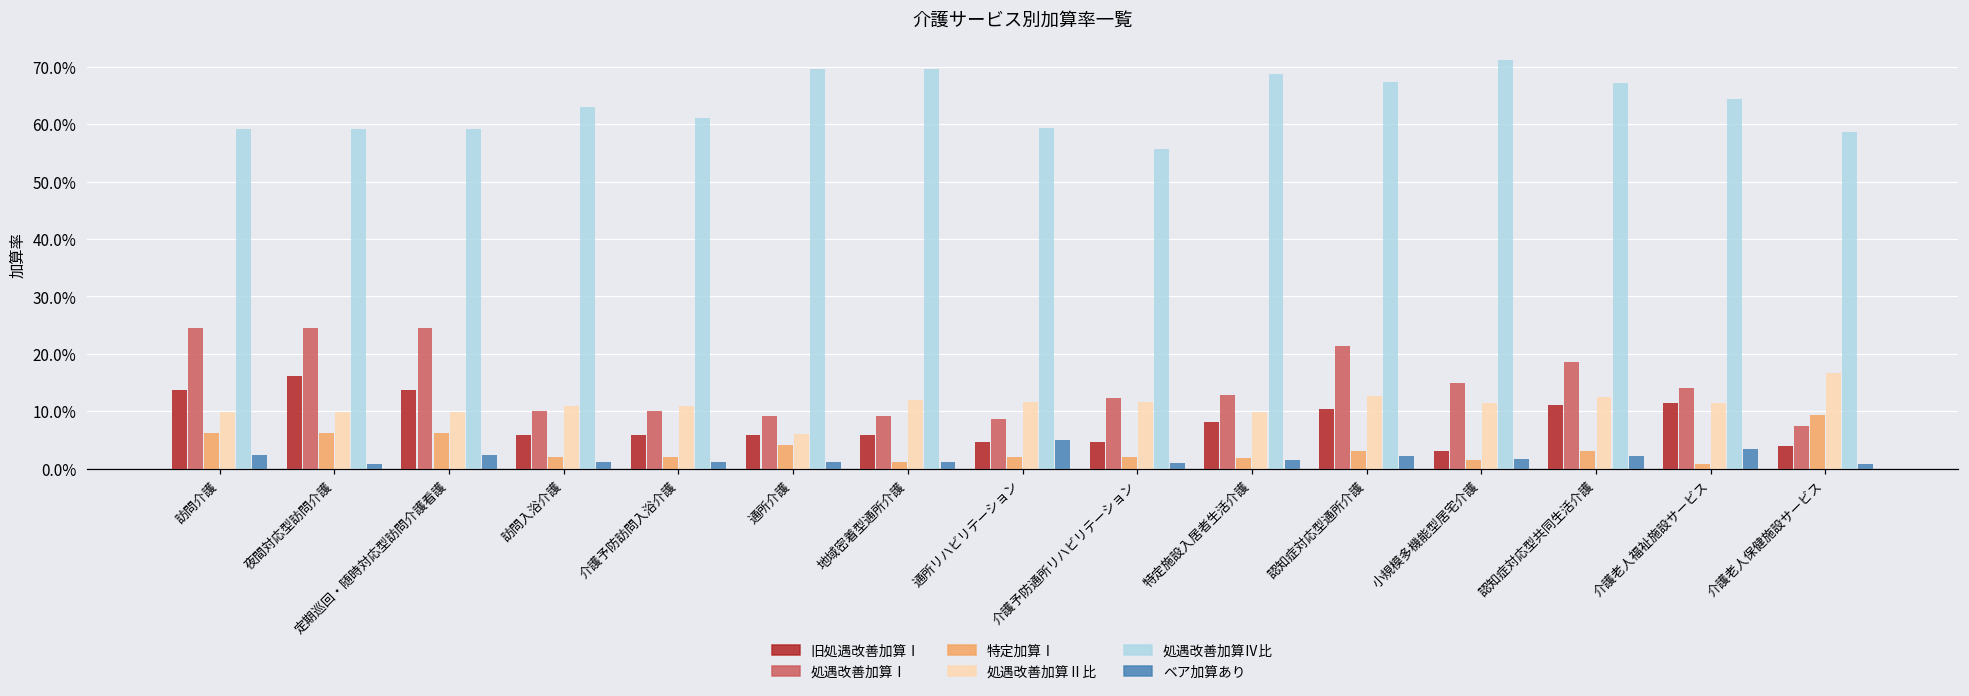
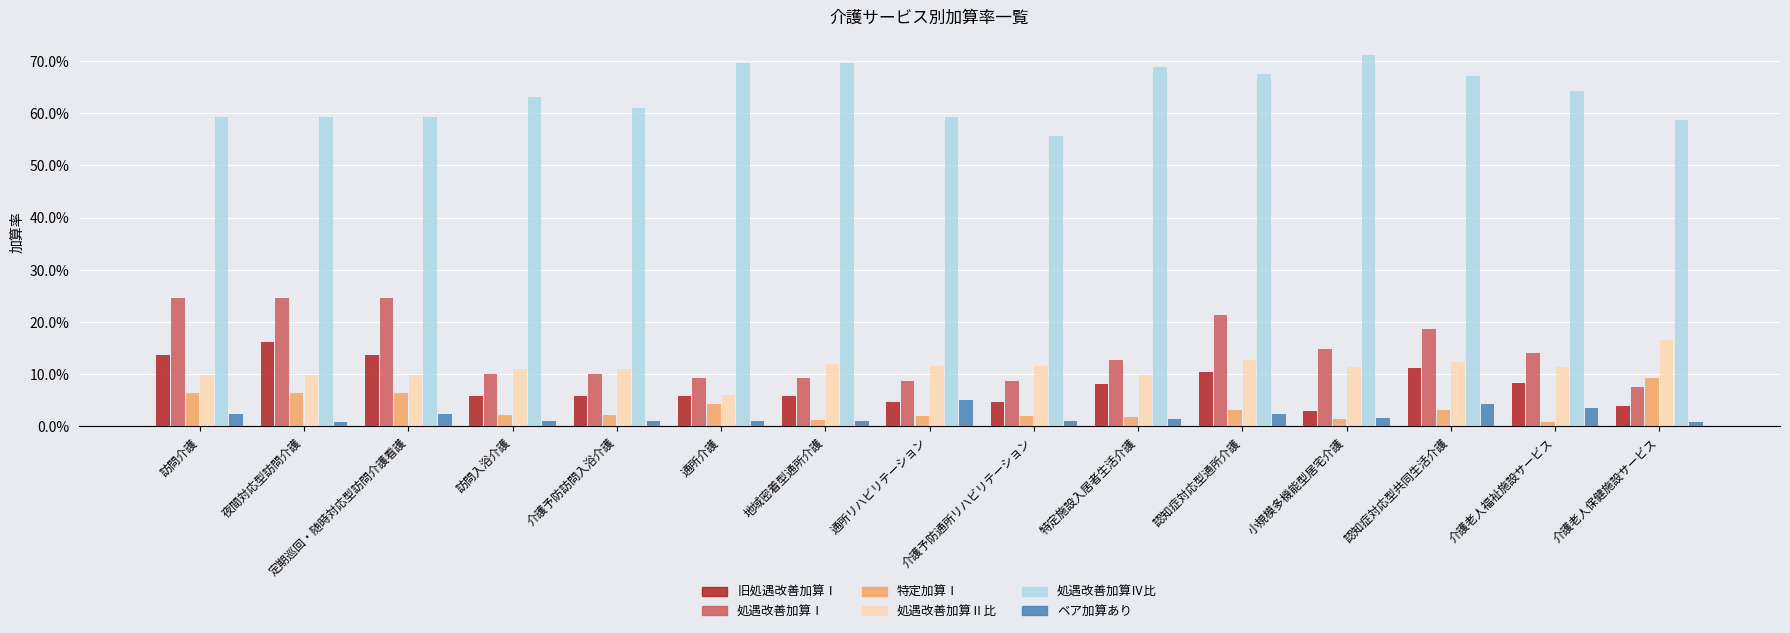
  {
    "旧処遇改善加算Ⅰ": {
      "訪問介護": "14%",
      "夜間対応型訪問介護": "16%",
      "定期巡回・随時対応型訪問介護看護": "14%",
      "訪問入浴介護": "6%",
      "介護予防訪問入浴介護": "6%",
      "通所介護": "6%",
      "地域密着型通所介護": "6%",
      "通所リハビリテーション": "5%",
      "介護予防通所リハビリテーション": "5%",
      "特定施設入居者生活介護": "8%",
      "認知症対応型通所介護": "10%",
      "小規模多機能型居宅介護": "3%",
      "認知症対応型共同生活介護": "11%",
-     "介護老人福祉施設サービス": "11%",
+     "介護老人福祉施設サービス": "8%",
      "介護老人保健施設サービス": "4%"
    },
    "処遇改善加算Ⅰ": {
      "訪問介護": "25%",
      "夜間対応型訪問介護": "25%",
      "定期巡回・随時対応型訪問介護看護": "25%",
      "訪問入浴介護": "10%",
      "介護予防訪問入浴介護": "10%",
      "通所介護": "9%",
      "地域密着型通所介護": "9%",
      "通所リハビリテーション": "9%",
-     "介護予防通所リハビリテーション": "12%",
+     "介護予防通所リハビリテーション": "9%",
      "特定施設入居者生活介護": "13%",
      "認知症対応型通所介護": "21%",
      "小規模多機能型居宅介護": "15%",
      "認知症対応型共同生活介護": "19%",
      "介護老人福祉施設サービス": "14%",
      "介護老人保健施設サービス": "8%"
    },
    "特定加算Ⅰ": {
      "訪問介護": "6%",
      "夜間対応型訪問介護": "6%",
      "定期巡回・随時対応型訪問介護看護": "6%",
      "訪問入浴介護": "2%",
      "介護予防訪問入浴介護": "2%",
      "通所介護": "4%",
      "地域密着型通所介護": "1%",
      "通所リハビリテーション": "2%",
      "介護予防通所リハビリテーション": "2%",
      "特定施設入居者生活介護": "2%",
      "認知症対応型通所介護": "3%",
      "小規模多機能型居宅介護": "2%",
      "認知症対応型共同生活介護": "3%",
      "介護老人福祉施設サービス": "1%",
      "介護老人保健施設サービス": "9%"
    },
    "処遇改善加算Ⅱ比": {
      "訪問介護": "10%",
      "夜間対応型訪問介護": "10%",
      "定期巡回・随時対応型訪問介護看護": "10%",
      "訪問入浴介護": "11%",
      "介護予防訪問入浴介護": "11%",
      "通所介護": "6%",
      "地域密着型通所介護": "12%",
      "通所リハビリテーション": "12%",
      "介護予防通所リハビリテーション": "12%",
      "特定施設入居者生活介護": "10%",
      "認知症対応型通所介護": "13%",
      "小規模多機能型居宅介護": "11%",
      "認知症対応型共同生活介護": "12%",
      "介護老人福祉施設サービス": "11%",
      "介護老人保健施設サービス": "17%"
    },
    "処遇改善加算Ⅳ比": {
      "訪問介護": "59%",
      "夜間対応型訪問介護": "59%",
      "定期巡回・随時対応型訪問介護看護": "59%",
      "訪問入浴介護": "63%",
      "介護予防訪問入浴介護": "61%",
      "通所介護": "70%",
      "地域密着型通所介護": "70%",
      "通所リハビリテーション": "59%",
      "介護予防通所リハビリテーション": "56%",
      "特定施設入居者生活介護": "69%",
      "認知症対応型通所介護": "67%",
      "小規模多機能型居宅介護": "71%",
      "認知症対応型共同生活介護": "67%",
      "介護老人福祉施設サービス": "64%",
      "介護老人保健施設サービス": "59%"
    },
    "ベア加算あり": {
      "訪問介護": "2%",
      "夜間対応型訪問介護": "1%",
      "定期巡回・随時対応型訪問介護看護": "2%",
      "訪問入浴介護": "1%",
      "介護予防訪問入浴介護": "1%",
      "通所介護": "1%",
      "地域密着型通所介護": "1%",
      "通所リハビリテーション": "5%",
      "介護予防通所リハビリテーション": "1%",
      "特定施設入居者生活介護": "2%",
      "認知症対応型通所介護": "2%",
      "小規模多機能型居宅介護": "2%",
-     "認知症対応型共同生活介護": "2%",
+     "認知症対応型共同生活介護": "4%",
      "介護老人福祉施設サービス": "4%",
      "介護老人保健施設サービス": "1%"
    }
  }
